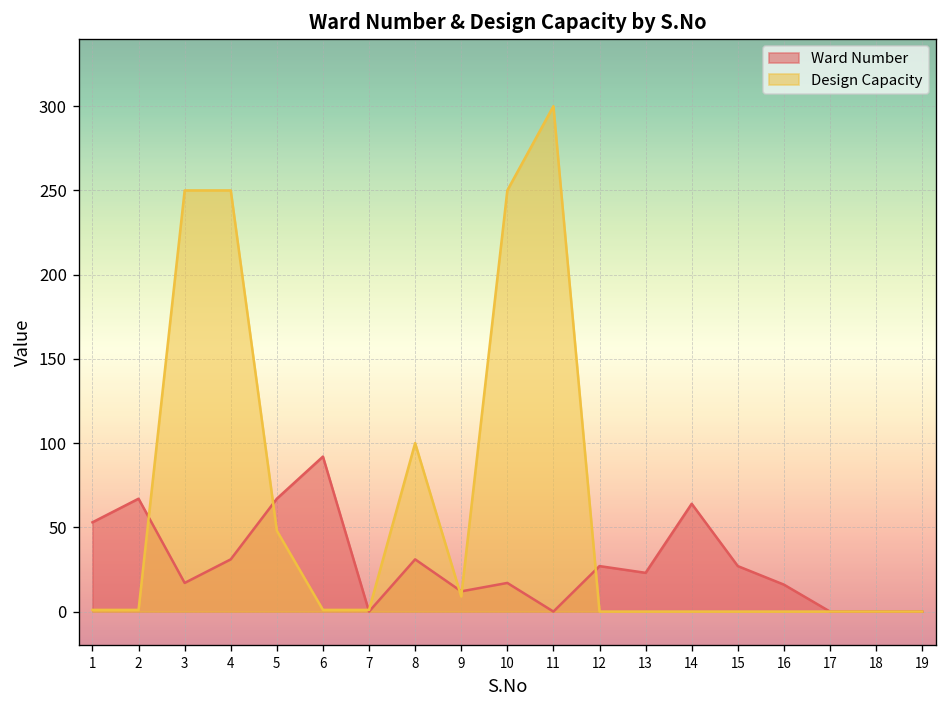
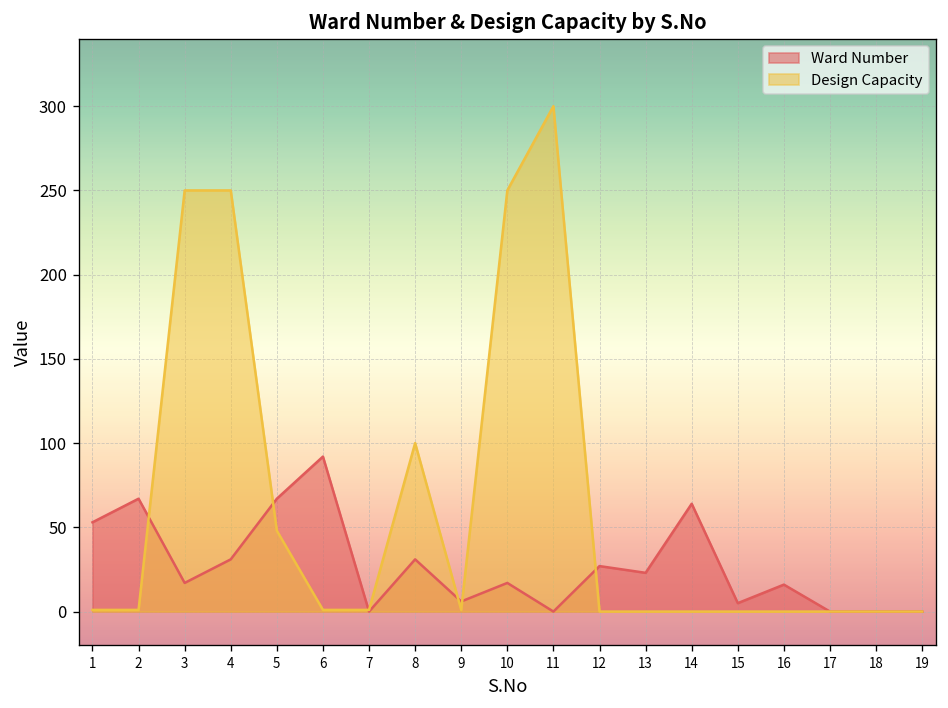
  {
    "Ward Number": {
      "1": 53,
      "2": 67,
      "3": 17,
      "4": 31,
      "5": 67,
      "6": 92,
      "8": 31,
-     "9": 12,
+     "9": 6,
      "10": 17,
      "11": 0,
      "12": 27,
      "13": 23,
      "14": 64,
-     "15": 27,
+     "15": 5,
      "16": 16
    },
    "Design Capacity": {
      "1": 1,
      "2": 1,
      "3": 250,
      "4": 250,
      "5": 48,
      "6": 1,
      "8": 100,
-     "9": 9,
+     "9": 1,
      "10": 250,
      "11": 300,
      "12": 0,
      "13": 0,
      "14": 0,
      "15": 0,
      "16": 0
    }
  }
